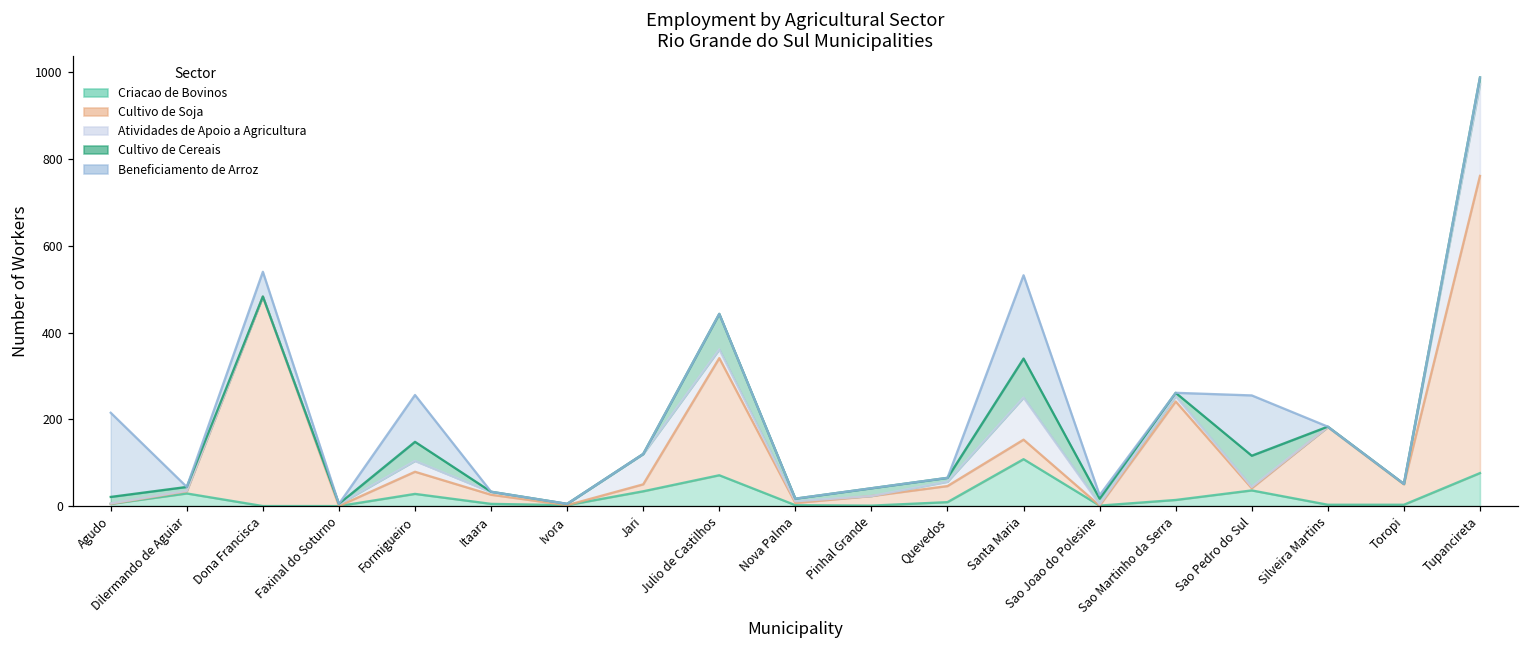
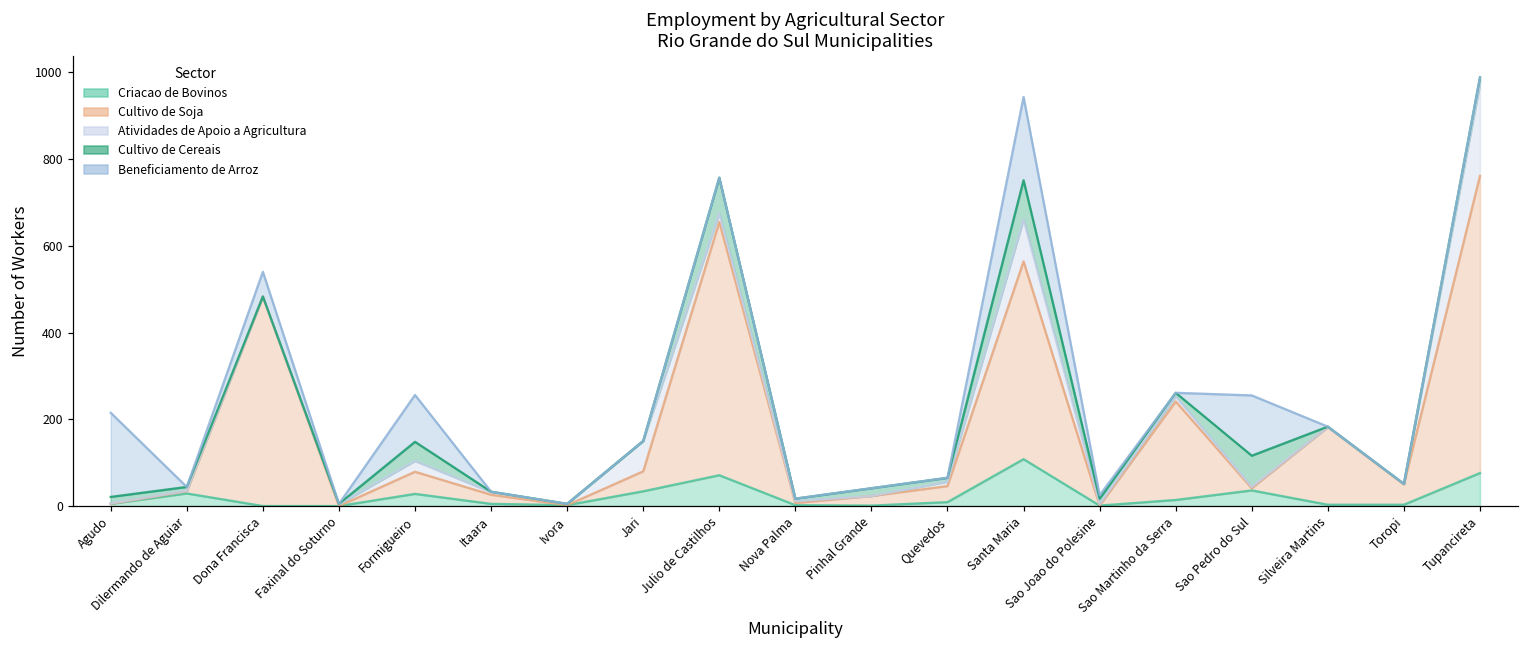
  {
    "Cultivo de Soja": {
      "Formigueiro": 50,
-     "Jari": 20,
-     "Julio de Castilhos": 270,
+     "Jari": 50,
+     "Julio de Castilhos": 580,
      "Quevedos": 40,
-     "Santa Maria": 50,
+     "Santa Maria": 460,
      "Sao Martinho da Serra": 230,
      "Tupancireta": 690
    }
  }
